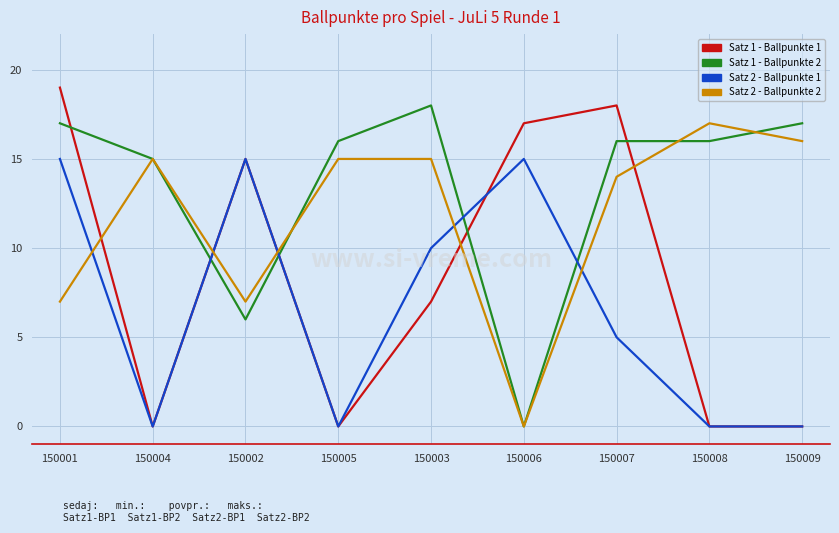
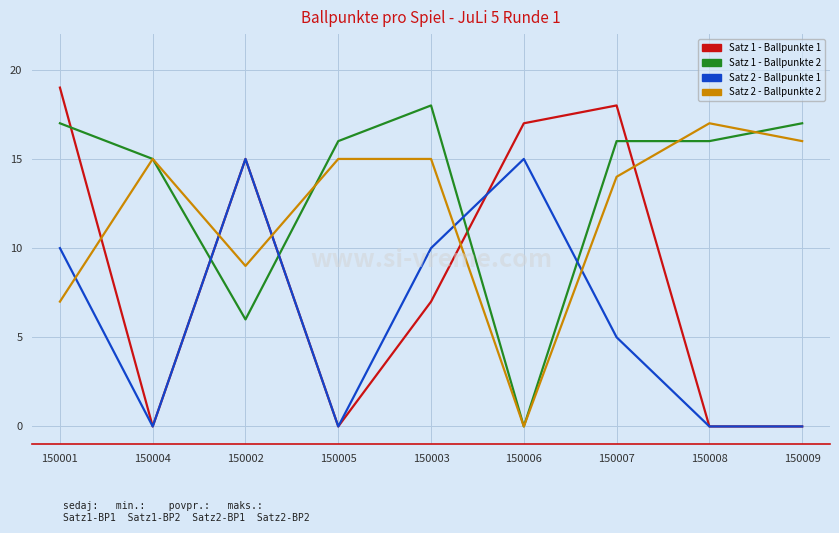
  {
    "Satz 1 - Ballpunkte 1": {
      "150001": 19,
      "150003": 7,
      "150006": 17,
      "150007": 18
    },
    "Satz 1 - Ballpunkte 2": {
      "150001": 17,
      "150002": 6,
      "150005": 16,
      "150003": 18,
      "150007": 16,
      "150008": 16,
      "150009": 17
    },
    "Satz 2 - Ballpunkte 1": {
-     "150001": 15,
+     "150001": 10,
      "150003": 10,
      "150006": 15,
      "150007": 5
    },
    "Satz 2 - Ballpunkte 2": {
      "150001": 7,
-     "150002": 7,
+     "150002": 9,
      "150005": 15,
      "150003": 15,
      "150007": 14,
      "150008": 17,
      "150009": 16
    }
  }
